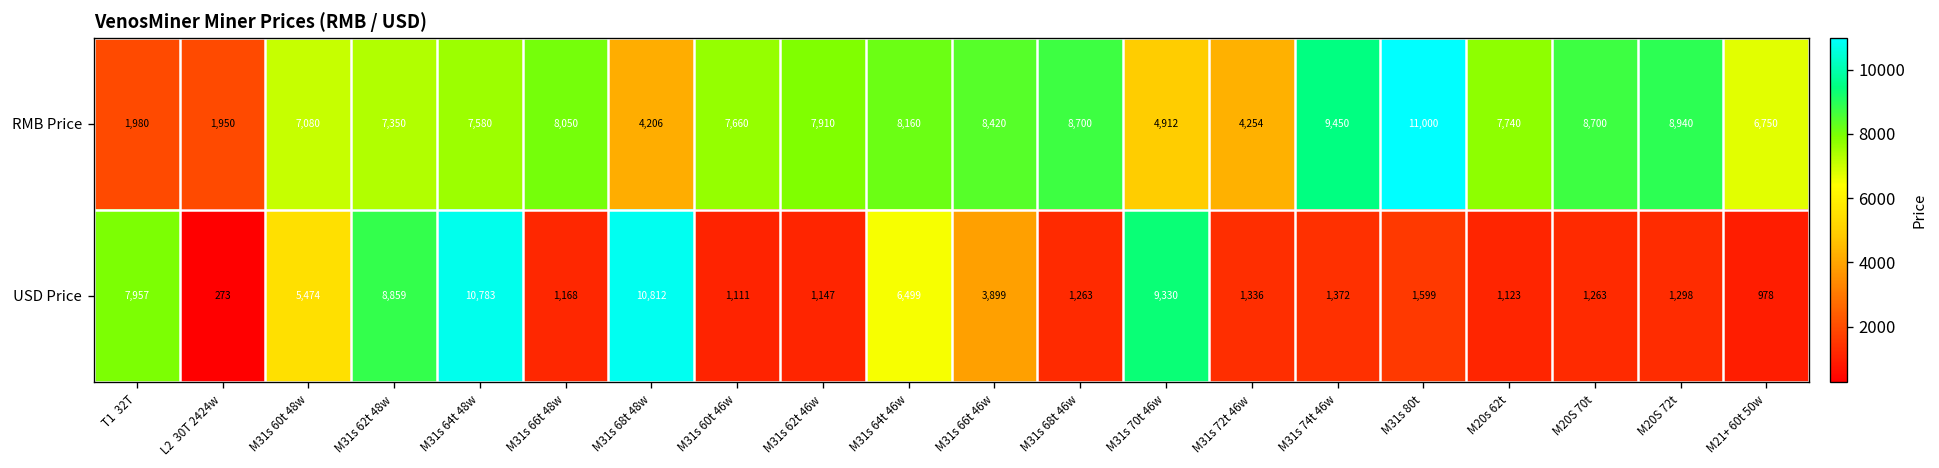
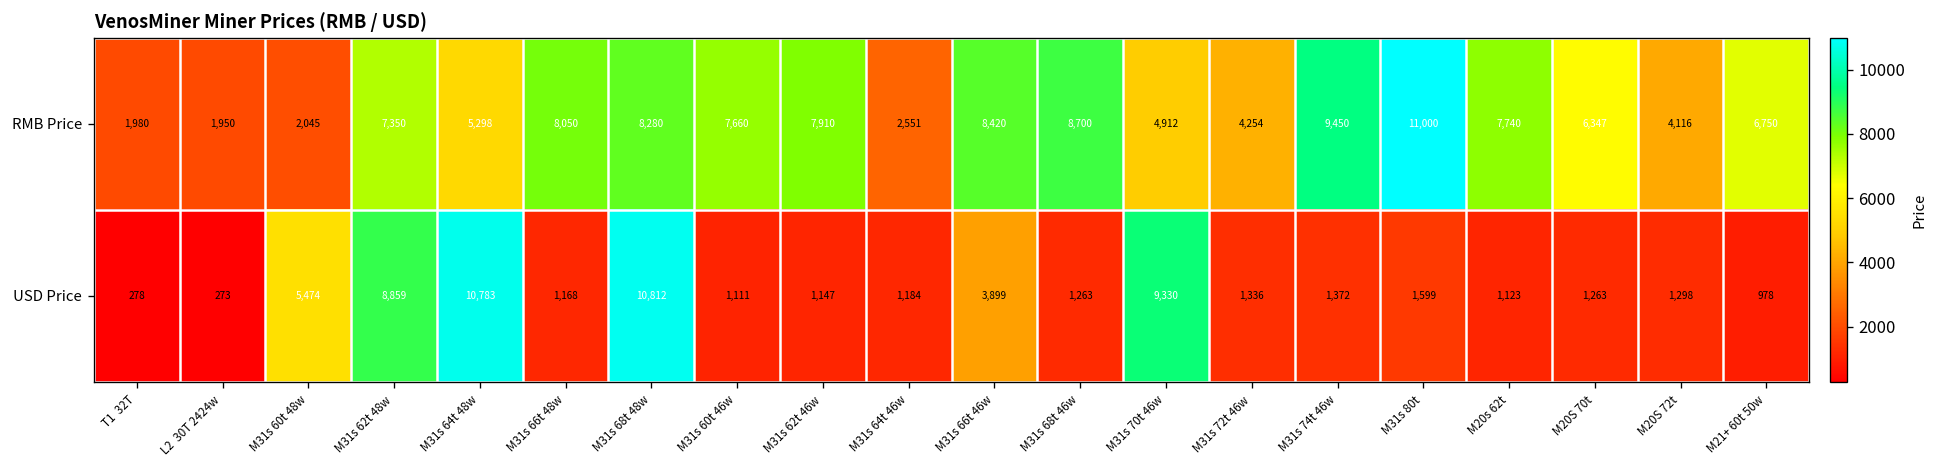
  {
    "RMB Price": {
      "T1 32T": "1,980",
      "L2 30T 2424w": "1,950",
-     "M31s 60t 48w": "7,080",
+     "M31s 60t 48w": "2,045",
      "M31s 62t 48w": "7,350",
-     "M31s 64t 48w": "7,580",
+     "M31s 64t 48w": "5,298",
      "M31s 66t 48w": "8,050",
-     "M31s 68t 48w": "4,206",
+     "M31s 68t 48w": "8,280",
      "M31s 60t 46w": "7,660",
      "M31s 62t 46w": "7,910",
-     "M31s 64t 46w": "8,160",
+     "M31s 64t 46w": "2,551",
      "M31s 66t 46w": "8,420",
      "M31s 68t 46w": "8,700",
      "M31s 70t 46w": "4,912",
      "M31s 72t 46w": "4,254",
      "M31s 74t 46w": "9,450",
      "M31s 80t": "11,000",
      "M20s 62t": "7,740",
-     "M20S 70t": "8,700",
-     "M20S 72t": "8,940",
+     "M20S 70t": "6,347",
+     "M20S 72t": "4,116",
      "M21+ 60t 50w": "6,750"
    },
    "USD Price": {
-     "T1 32T": "7,957",
+     "T1 32T": "278",
      "L2 30T 2424w": "273",
      "M31s 60t 48w": "5,474",
      "M31s 62t 48w": "8,859",
      "M31s 64t 48w": "10,783",
      "M31s 66t 48w": "1,168",
      "M31s 68t 48w": "10,812",
      "M31s 60t 46w": "1,111",
      "M31s 62t 46w": "1,147",
-     "M31s 64t 46w": "6,499",
+     "M31s 64t 46w": "1,184",
      "M31s 66t 46w": "3,899",
      "M31s 68t 46w": "1,263",
      "M31s 70t 46w": "9,330",
      "M31s 72t 46w": "1,336",
      "M31s 74t 46w": "1,372",
      "M31s 80t": "1,599",
      "M20s 62t": "1,123",
      "M20S 70t": "1,263",
      "M20S 72t": "1,298",
      "M21+ 60t 50w": "978"
    }
  }
